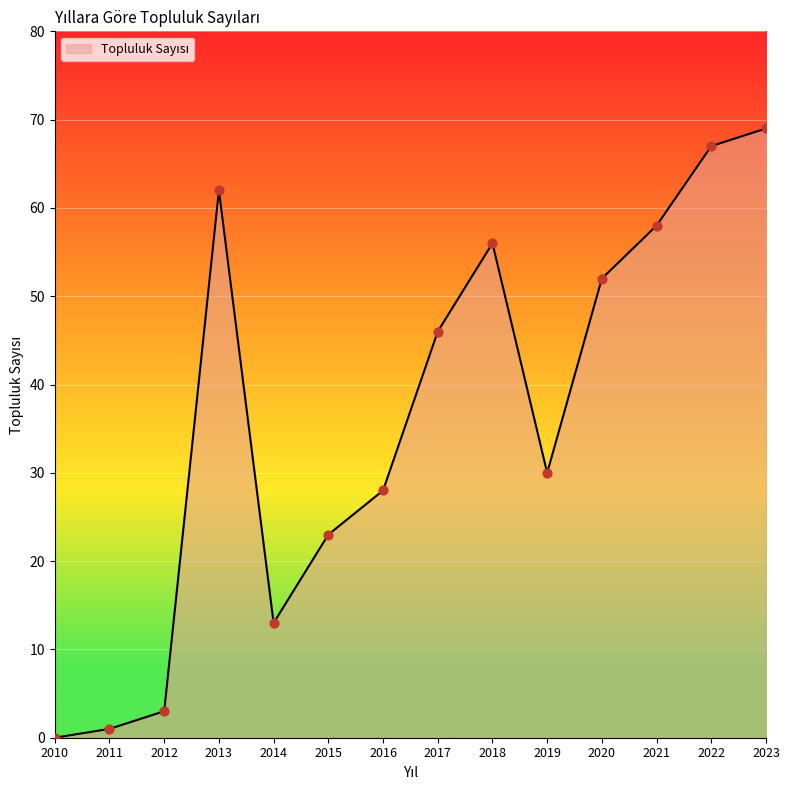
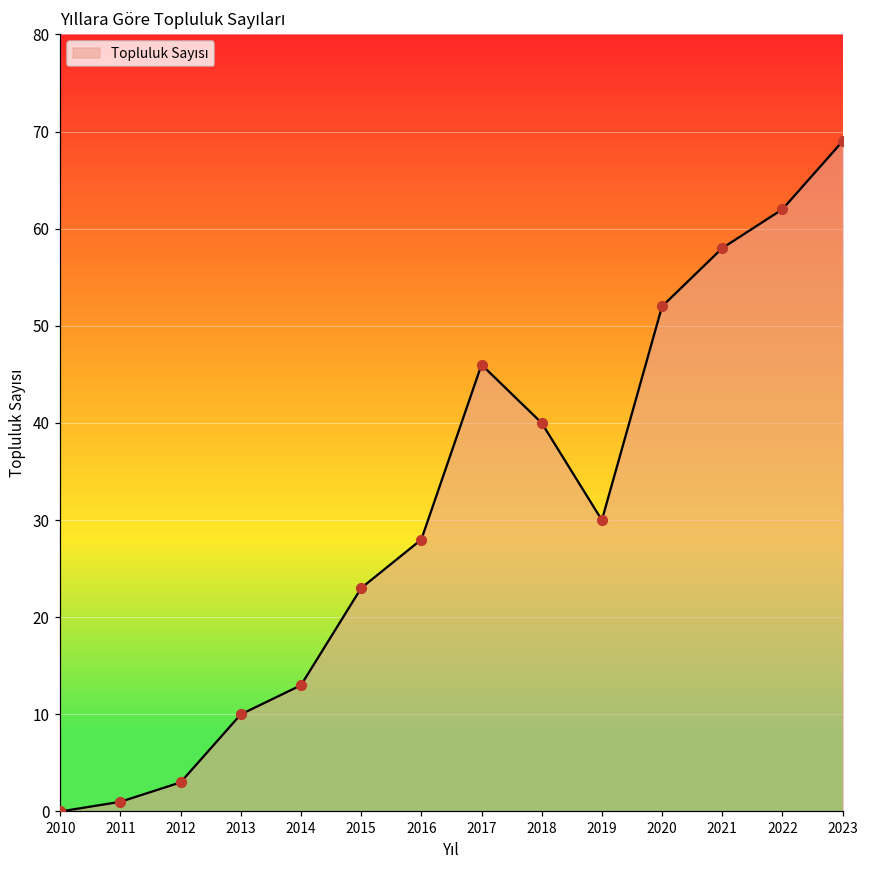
  {
    "2010": 0,
    "2011": 1,
    "2012": 3,
-   "2013": 62,
+   "2013": 10,
    "2014": 13,
    "2015": 23,
    "2016": 28,
    "2017": 46,
-   "2018": 56,
+   "2018": 40,
    "2019": 30,
    "2020": 52,
    "2021": 58,
-   "2022": 67,
+   "2022": 62,
    "2023": 69
  }
